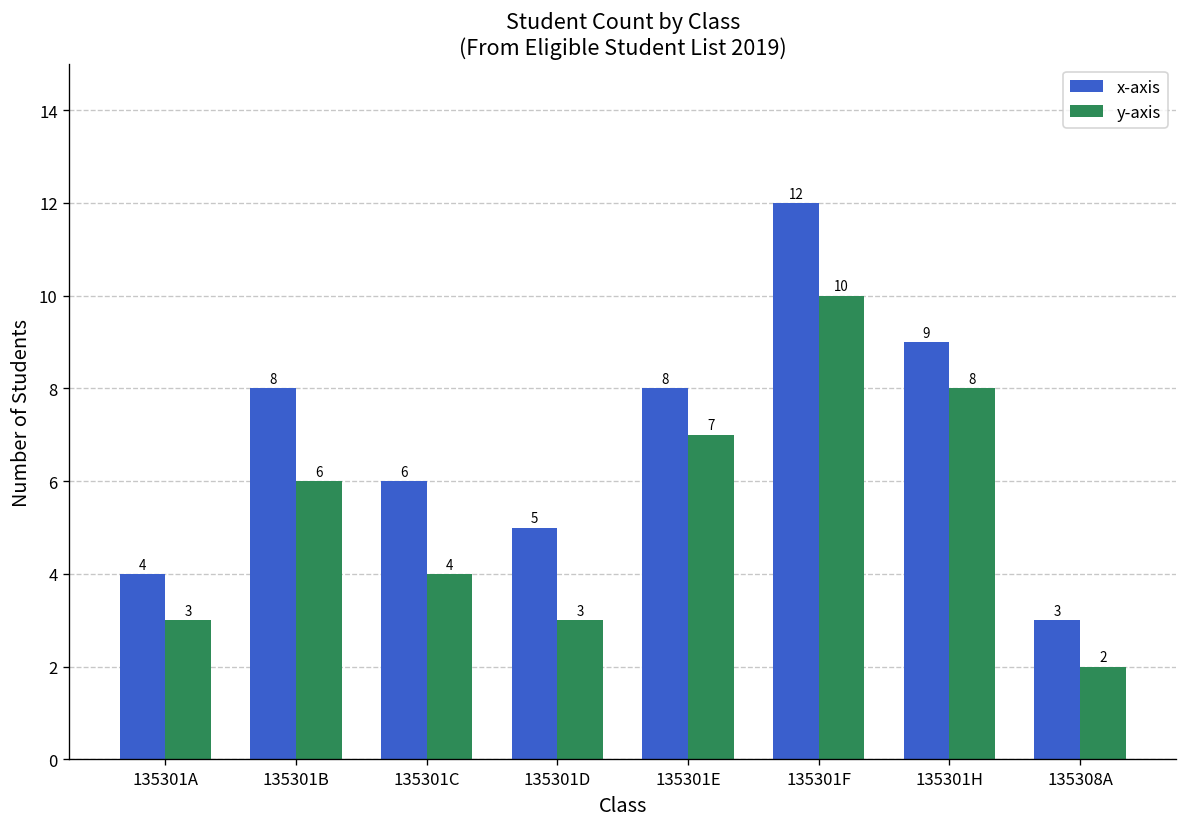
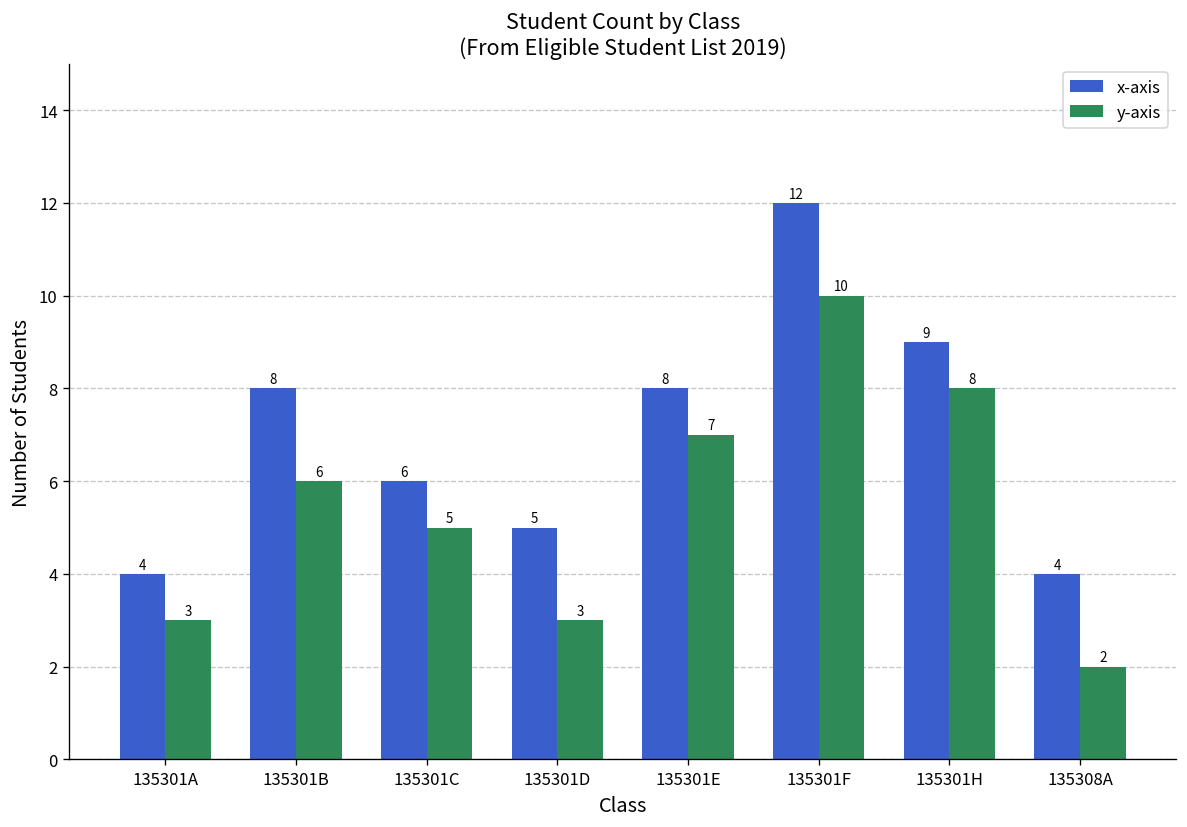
  {
    "x-axis": {
      "135301A": 4,
      "135301B": 8,
      "135301C": 6,
      "135301D": 5,
      "135301E": 8,
      "135301F": 12,
      "135301H": 9,
-     "135308A": 3
+     "135308A": 4
    },
    "y-axis": {
      "135301A": 3,
      "135301B": 6,
-     "135301C": 4,
+     "135301C": 5,
      "135301D": 3,
      "135301E": 7,
      "135301F": 10,
      "135301H": 8,
      "135308A": 2
    }
  }
